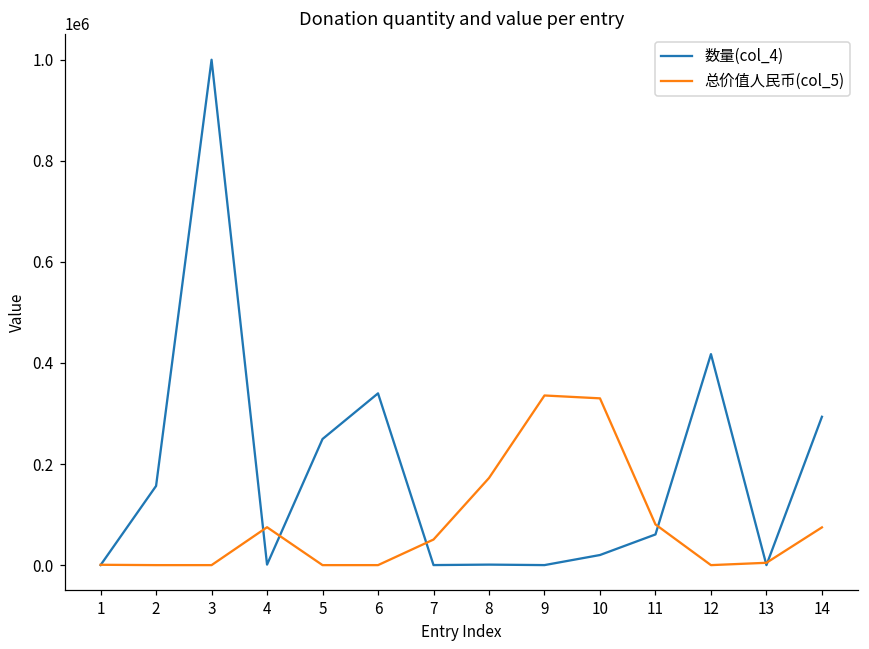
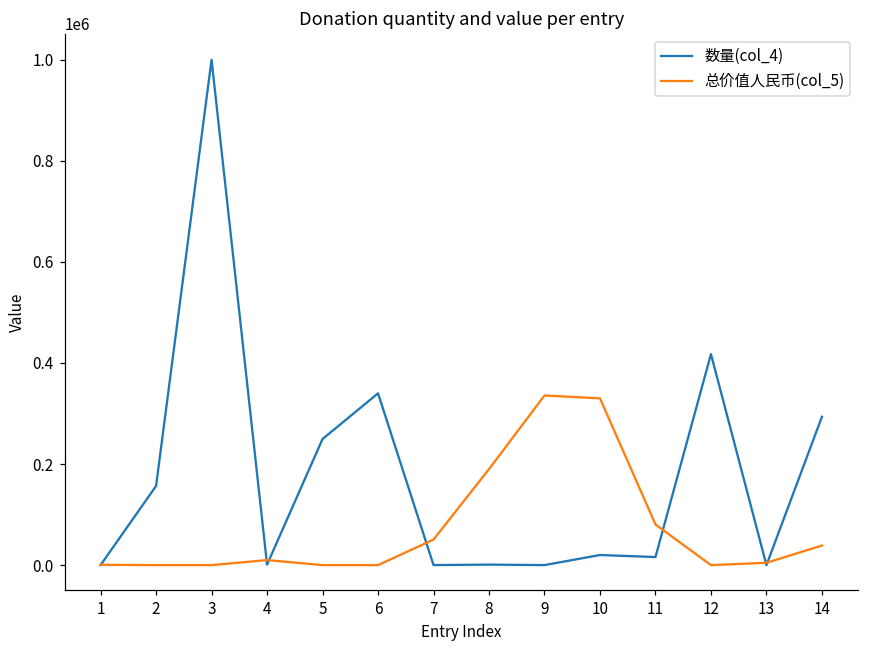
  {
    "数量(col_4)": {
      "2": 160000,
      "3": 1000000,
      "4": 0,
      "5": 250000,
      "6": 340000,
      "7": 0,
      "8": 0,
      "9": 0,
      "10": 20000,
-     "11": 60000,
+     "11": 20000,
      "12": 420000,
      "14": 290000
    },
    "总价值人民币(col_5)": {
      "2": 0,
      "3": 0,
-     "4": 80000,
+     "4": 10000,
      "5": 0,
      "6": 0,
      "7": 50000,
-     "8": 170000,
+     "8": 190000,
      "9": 340000,
      "10": 330000,
      "11": 80000,
      "12": 0,
-     "14": 70000
+     "14": 40000
    }
  }
